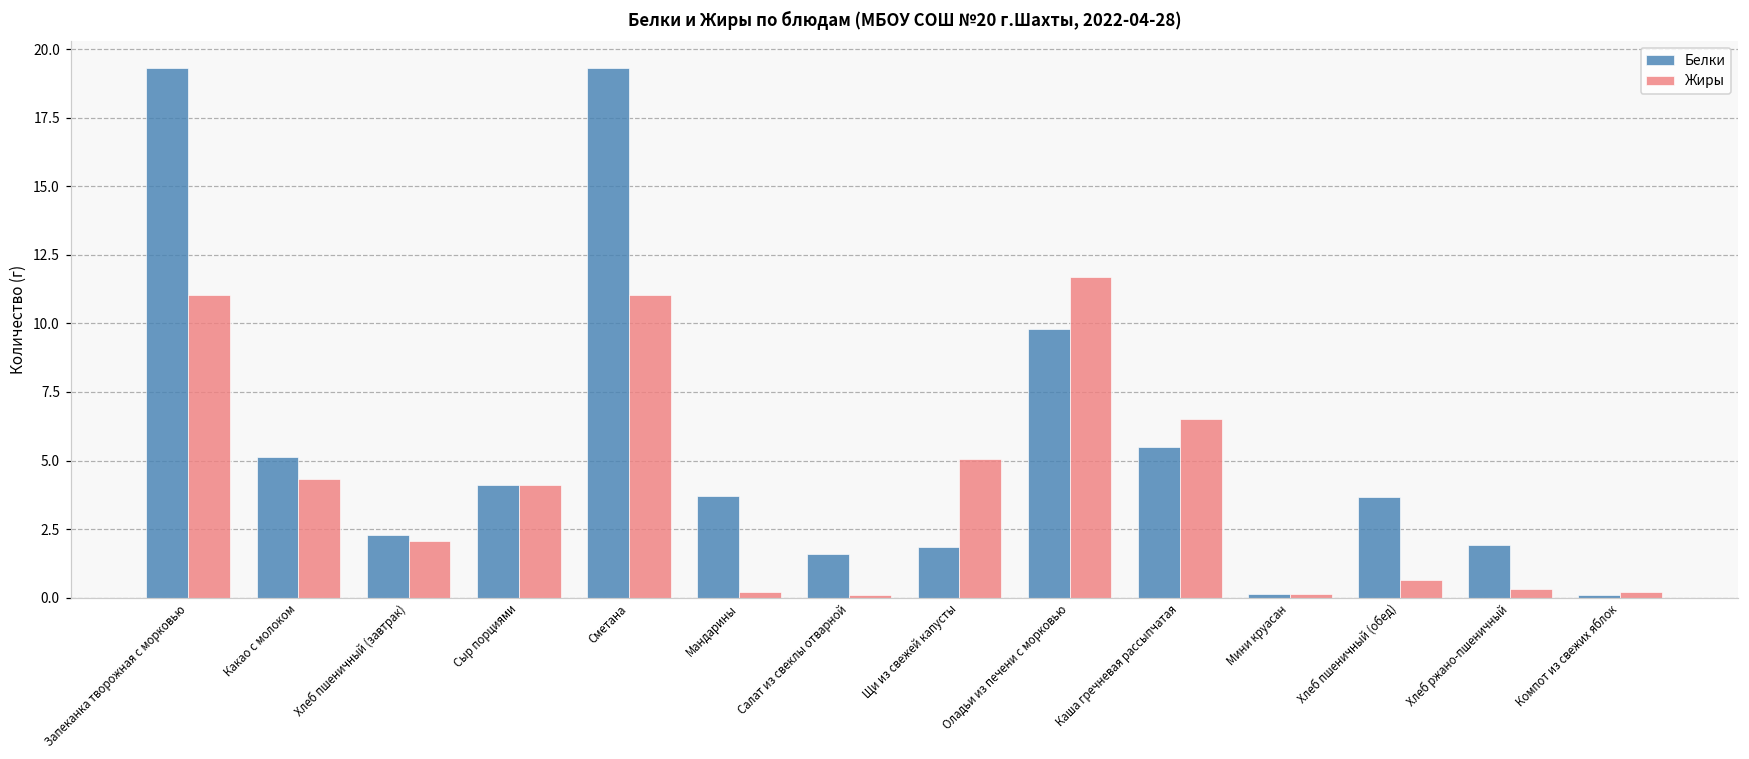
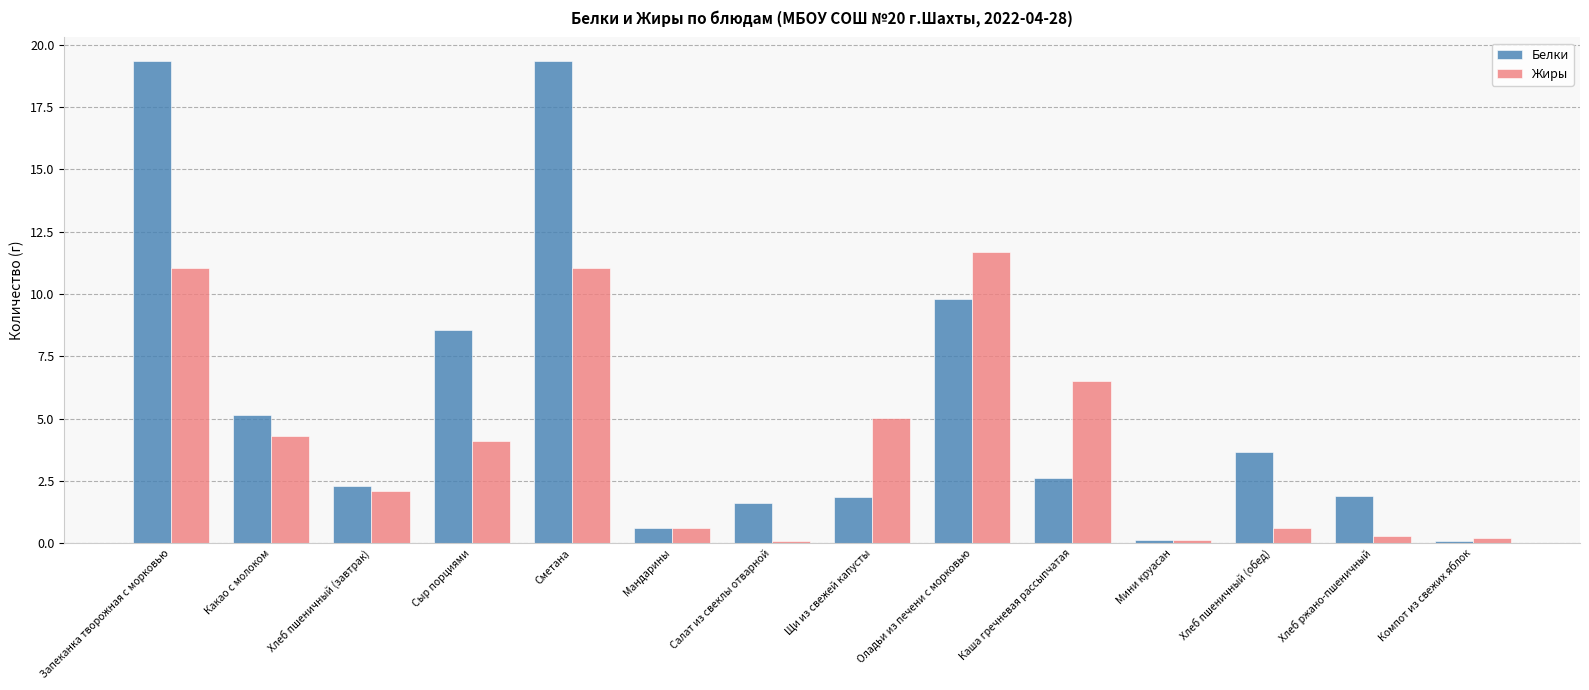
  {
    "Белки": {
      "Запеканка творожная с морковью": 19.3,
      "Какао с молоком": 5.1,
      "Хлеб пшеничный (завтрак)": 2.3,
-     "Сыр порциями": 4.1,
+     "Сыр порциями": 8.6,
      "Сметана": 19.3,
-     "Мандарины": 3.7,
+     "Мандарины": 0.6,
      "Салат из свеклы отварной": 1.6,
      "Щи из свежей капусты": 1.8,
      "Оладьи из печени с морковью": 9.8,
-     "Каша гречневая рассыпчатая": 5.5,
+     "Каша гречневая рассыпчатая": 2.6,
      "Мини круасан": 0.1,
      "Хлеб пшеничный (обед)": 3.7,
      "Хлеб ржано-пшеничный": 1.9
    },
    "Жиры": {
      "Запеканка творожная с морковью": 11.0,
      "Какао с молоком": 4.3,
      "Хлеб пшеничный (завтрак)": 2.1,
      "Сыр порциями": 4.1,
      "Сметана": 11.0,
-     "Мандарины": 0.2,
+     "Мандарины": 0.6,
      "Щи из свежей капусты": 5.0,
      "Оладьи из печени с морковью": 11.7,
      "Каша гречневая рассыпчатая": 6.5,
      "Мини круасан": 0.1,
      "Хлеб пшеничный (обед)": 0.6,
      "Хлеб ржано-пшеничный": 0.3,
      "Компот из свежих яблок": 0.2
    }
  }
